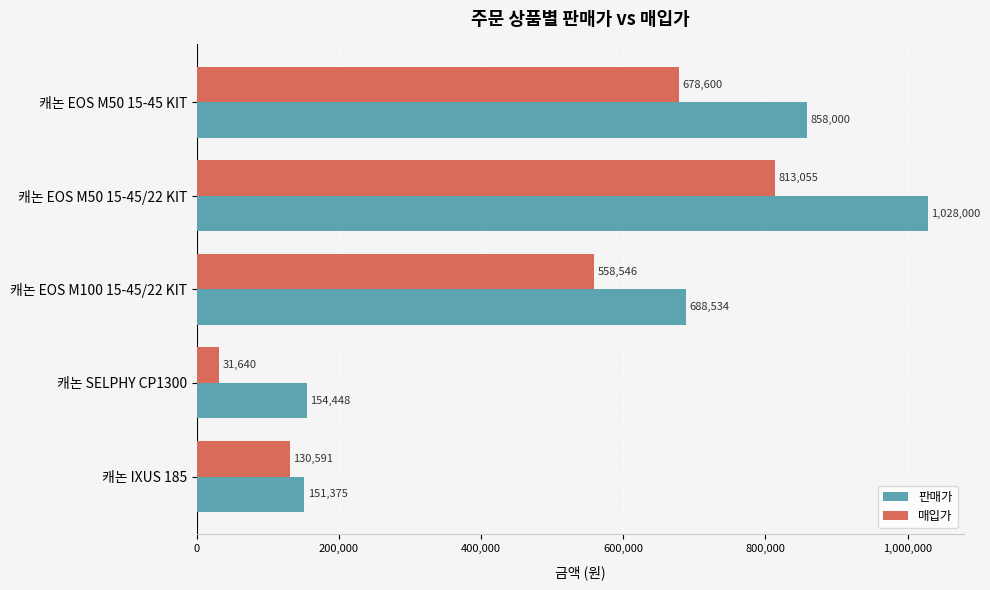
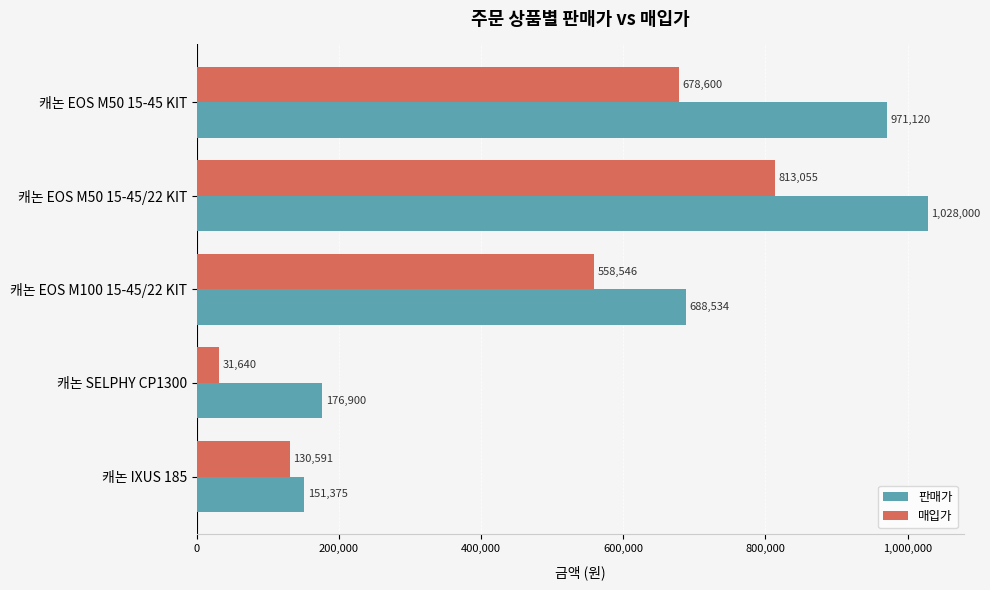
  {
    "판매가": {
-     "캐논 EOS M50 15-45 KIT": "858,000",
+     "캐논 EOS M50 15-45 KIT": "971,120",
      "캐논 EOS M50 15-45/22 KIT": "1,028,000",
      "캐논 EOS M100 15-45/22 KIT": "688,534",
-     "캐논 SELPHY CP1300": "154,448",
+     "캐논 SELPHY CP1300": "176,900",
      "캐논 IXUS 185": "151,375"
    },
    "매입가": {
      "캐논 EOS M50 15-45 KIT": "678,600",
      "캐논 EOS M50 15-45/22 KIT": "813,055",
      "캐논 EOS M100 15-45/22 KIT": "558,546",
      "캐논 SELPHY CP1300": "31,640",
      "캐논 IXUS 185": "130,591"
    }
  }
